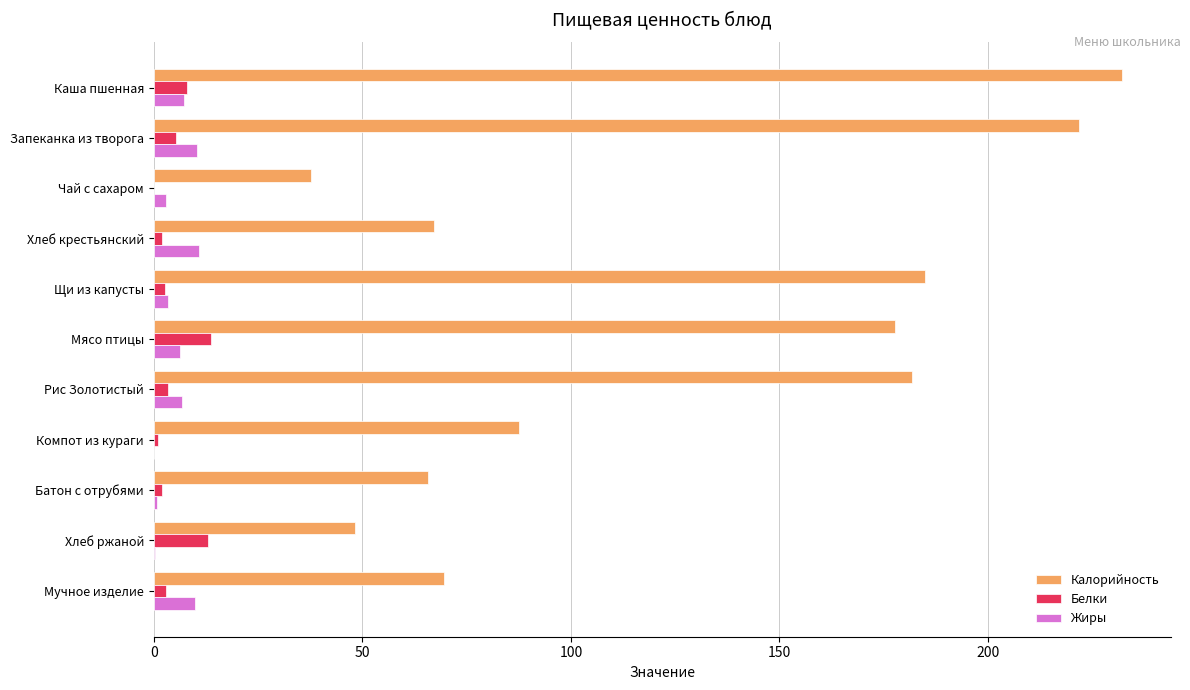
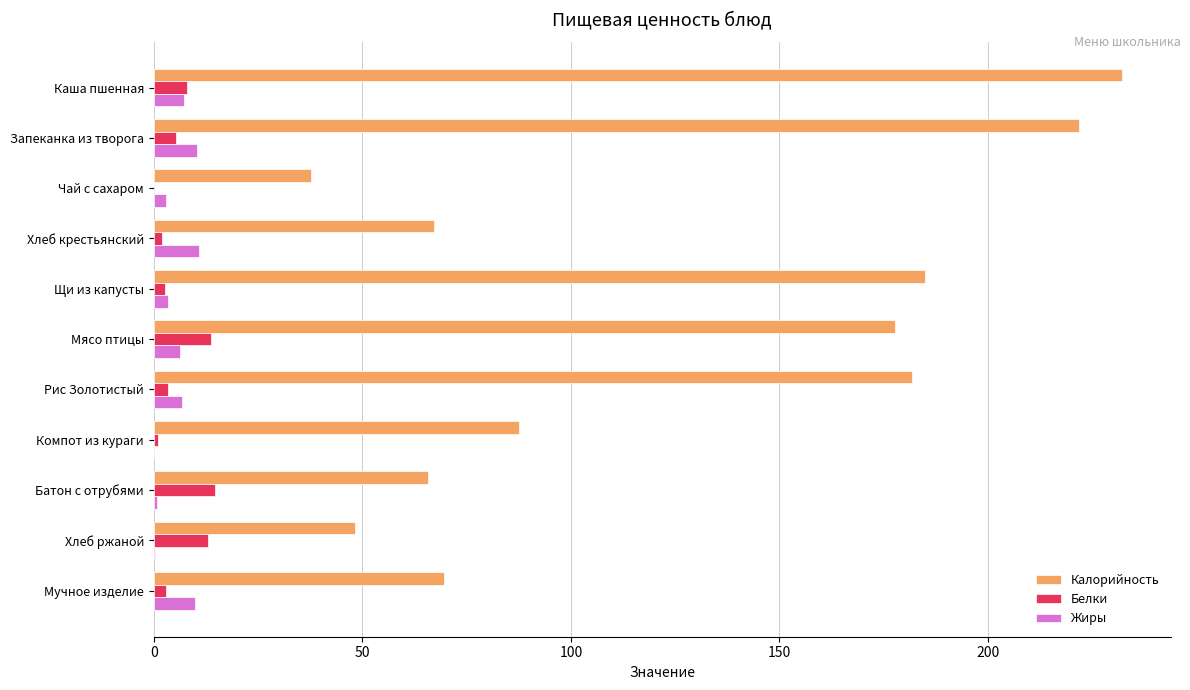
  {
    "Калорийность": {
      "Каша пшенная": 232,
      "Запеканка из творога": 222,
      "Чай с сахаром": 38,
      "Хлеб крестьянский": 67,
      "Щи из капусты": 185,
      "Мясо птицы": 178,
      "Рис Золотистый": 182,
      "Компот из кураги": 88,
      "Батон с отрубями": 66,
      "Хлеб ржаной": 48,
      "Мучное изделие": 70
    },
    "Белки": {
      "Каша пшенная": 8,
      "Запеканка из творога": 5,
      "Хлеб крестьянский": 2,
      "Щи из капусты": 3,
      "Мясо птицы": 14,
      "Рис Золотистый": 3,
      "Компот из кураги": 1,
-     "Батон с отрубями": 2,
+     "Батон с отрубями": 15,
      "Хлеб ржаной": 13,
      "Мучное изделие": 3
    },
    "Жиры": {
      "Каша пшенная": 7,
      "Запеканка из творога": 10,
      "Чай с сахаром": 3,
      "Хлеб крестьянский": 11,
      "Щи из капусты": 4,
      "Мясо птицы": 6,
      "Рис Золотистый": 7,
      "Батон с отрубями": 1,
      "Мучное изделие": 10
    }
  }
